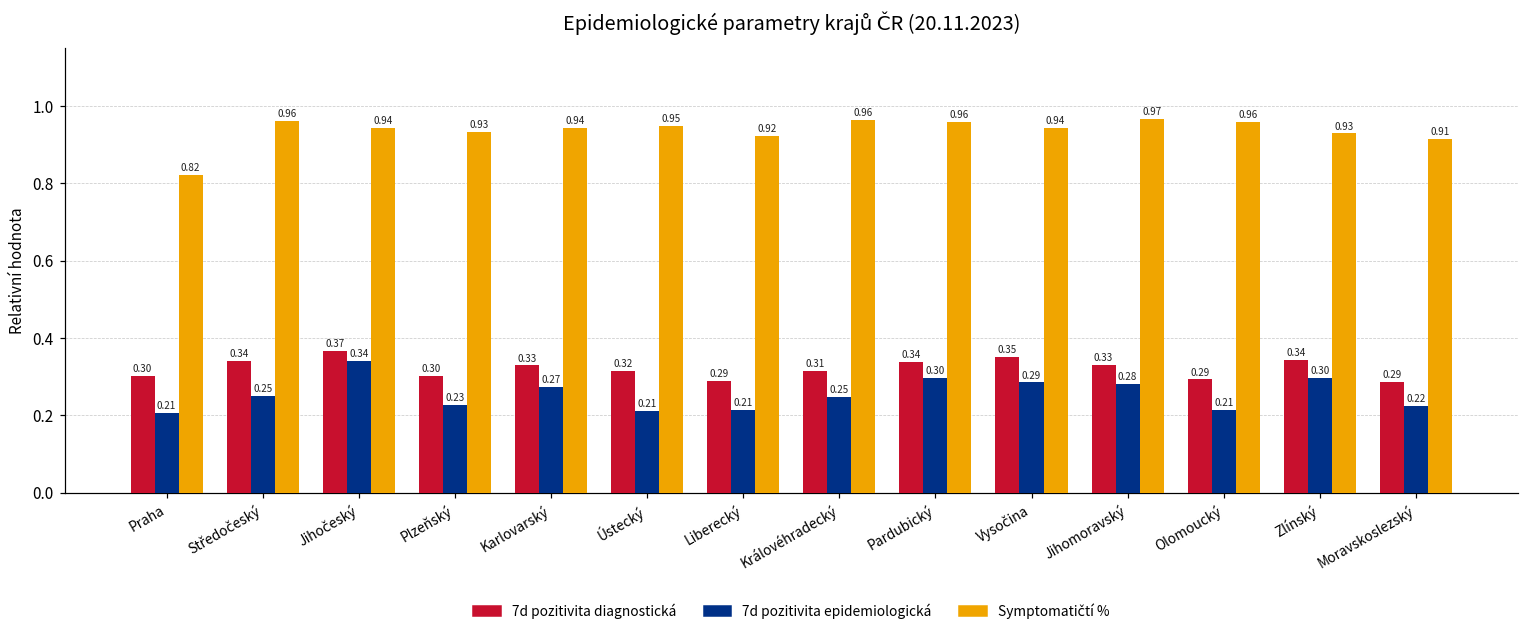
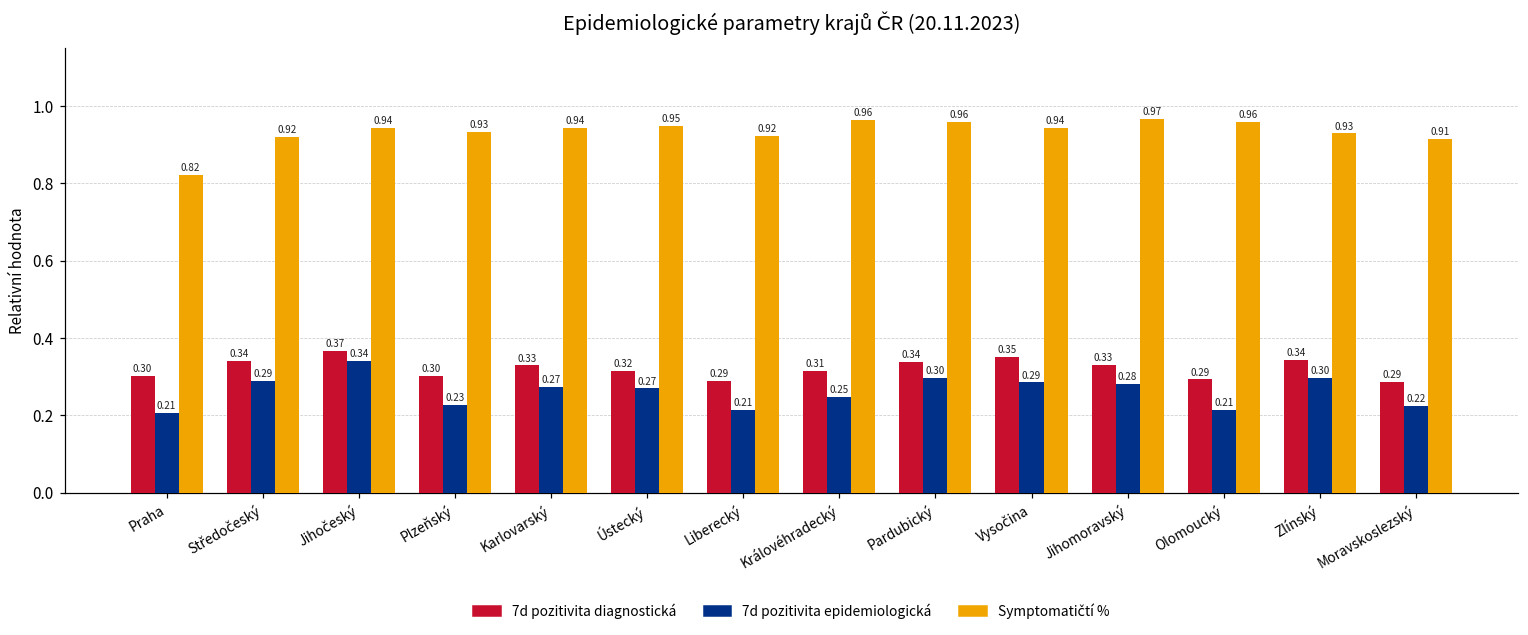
  {
    "7d pozitivita diagnostická": {
      "Praha": 0.30,
      "Středočeský": 0.34,
      "Jihočeský": 0.37,
      "Plzeňský": 0.30,
      "Karlovarský": 0.33,
      "Ústecký": 0.32,
      "Liberecký": 0.29,
      "Královéhradecký": 0.31,
      "Pardubický": 0.34,
      "Vysočina": 0.35,
      "Jihomoravský": 0.33,
      "Olomoucký": 0.29,
      "Zlínský": 0.34,
      "Moravskoslezský": 0.29
    },
    "7d pozitivita epidemiologická": {
      "Praha": 0.21,
-     "Středočeský": 0.25,
+     "Středočeský": 0.29,
      "Jihočeský": 0.34,
      "Plzeňský": 0.23,
      "Karlovarský": 0.27,
-     "Ústecký": 0.21,
+     "Ústecký": 0.27,
      "Liberecký": 0.21,
      "Královéhradecký": 0.25,
      "Pardubický": 0.30,
      "Vysočina": 0.29,
      "Jihomoravský": 0.28,
      "Olomoucký": 0.21,
      "Zlínský": 0.30,
      "Moravskoslezský": 0.22
    },
    "Symptomatičtí %": {
      "Praha": 0.82,
-     "Středočeský": 0.96,
+     "Středočeský": 0.92,
      "Jihočeský": 0.94,
      "Plzeňský": 0.93,
      "Karlovarský": 0.94,
      "Ústecký": 0.95,
      "Liberecký": 0.92,
      "Královéhradecký": 0.96,
      "Pardubický": 0.96,
      "Vysočina": 0.94,
      "Jihomoravský": 0.97,
      "Olomoucký": 0.96,
      "Zlínský": 0.93,
      "Moravskoslezský": 0.91
    }
  }
